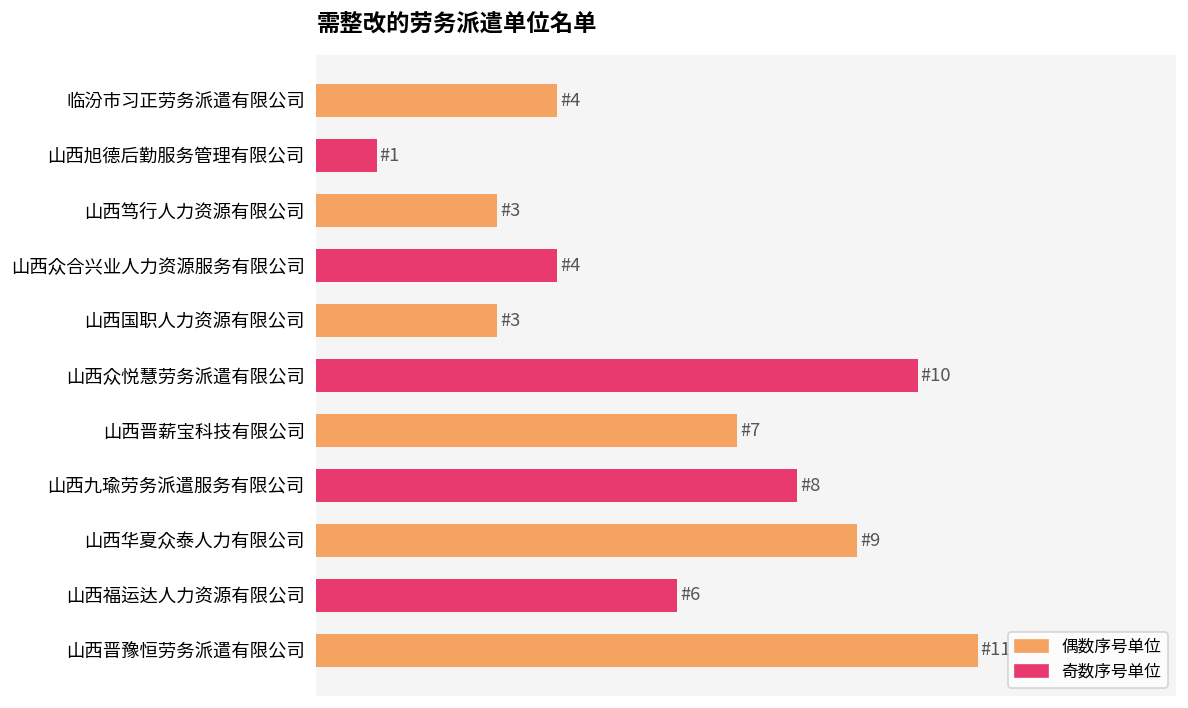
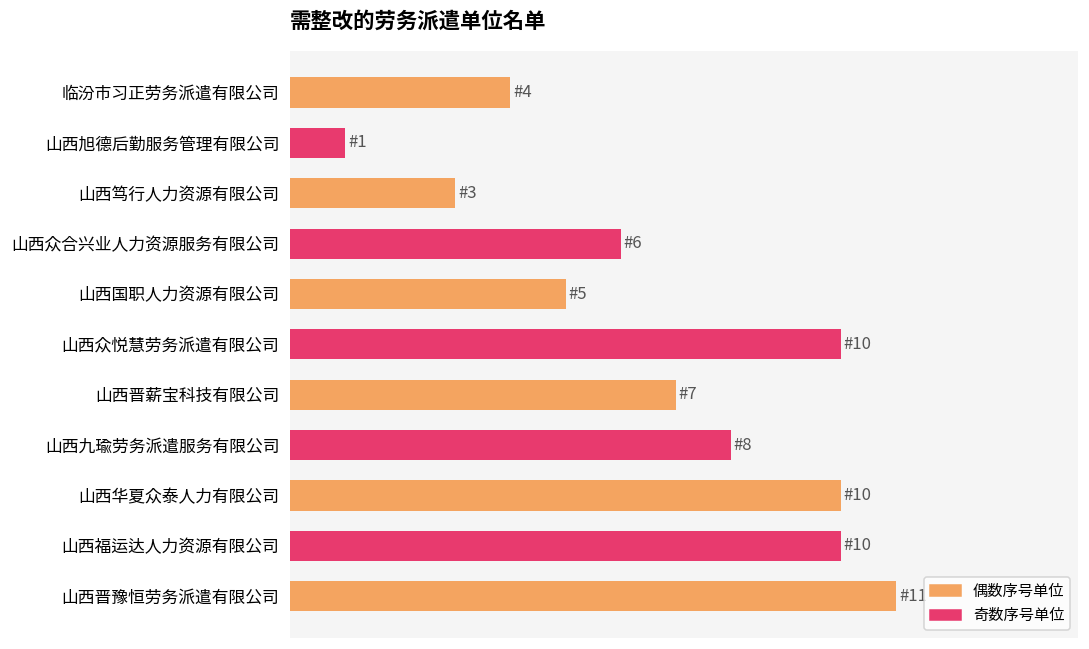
  {
    "临汾市习正劳务派遣有限公司": 4,
    "山西旭德后勤服务管理有限公司": 1,
    "山西笃行人力资源有限公司": 3,
-   "山西众合兴业人力资源服务有限公司": 4,
-   "山西国职人力资源有限公司": 3,
+   "山西众合兴业人力资源服务有限公司": 6,
+   "山西国职人力资源有限公司": 5,
    "山西众悦慧劳务派遣有限公司": 10,
    "山西晋薪宝科技有限公司": 7,
    "山西九瑜劳务派遣服务有限公司": 8,
-   "山西华夏众泰人力有限公司": 9,
-   "山西福运达人力资源有限公司": 6
+   "山西华夏众泰人力有限公司": 10,
+   "山西福运达人力资源有限公司": 10
  }
